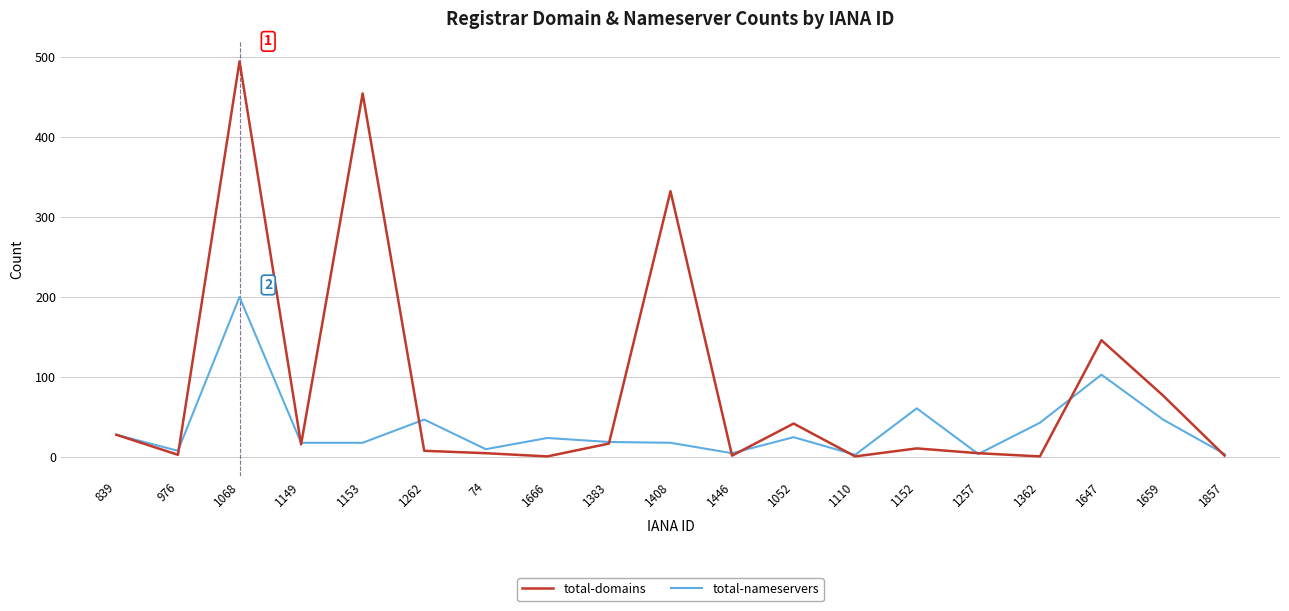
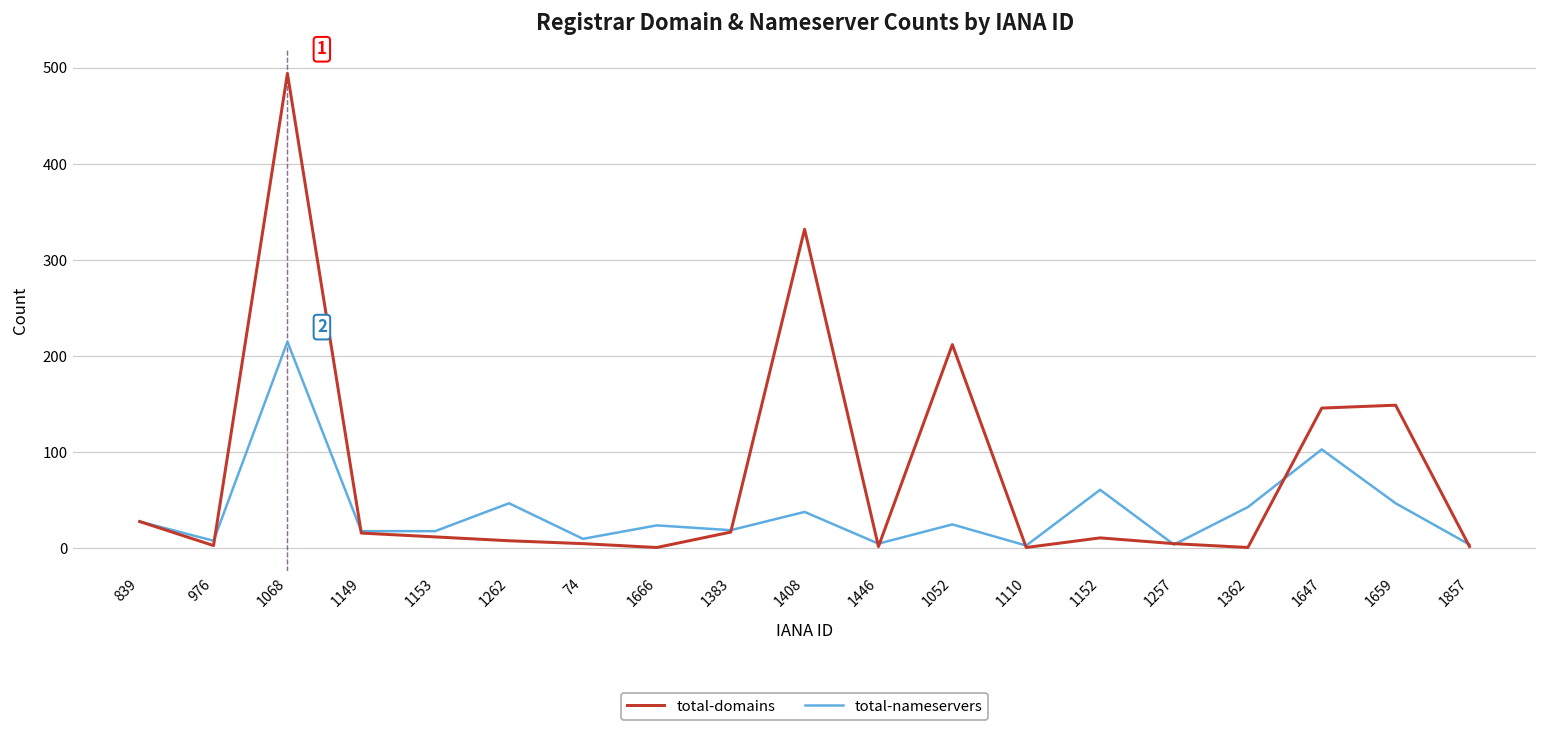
  {
    "total-domains": {
      "976": 0,
      "1068": 490,
-     "1153": 450,
+     "1153": 10,
      "1262": 10,
      "74": 10,
      "1666": 0,
      "1408": 330,
-     "1052": 40,
+     "1052": 210,
      "1152": 10,
      "1362": 0,
      "1647": 150,
-     "1659": 80
+     "1659": 150
    },
    "total-nameservers": {
      "976": 10,
-     "1068": 200,
+     "1068": 220,
      "1153": 20,
      "1262": 50,
      "74": 10,
      "1666": 20,
-     "1408": 20,
+     "1408": 40,
      "1052": 30,
      "1152": 60,
      "1362": 40,
      "1647": 100,
      "1659": 50
    }
  }
